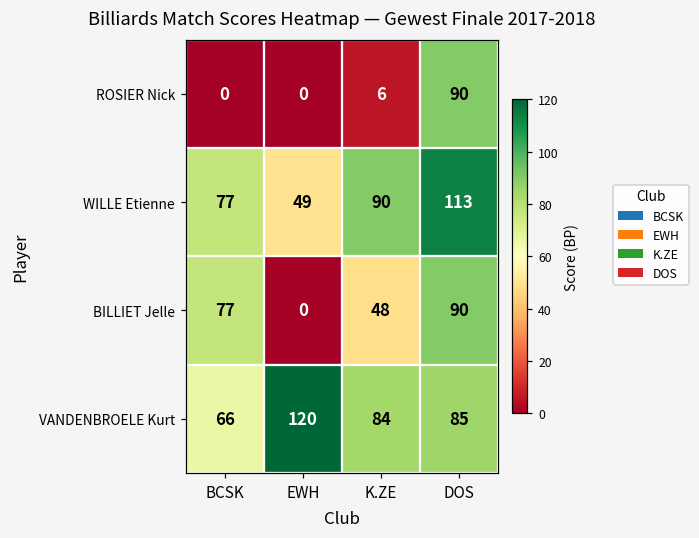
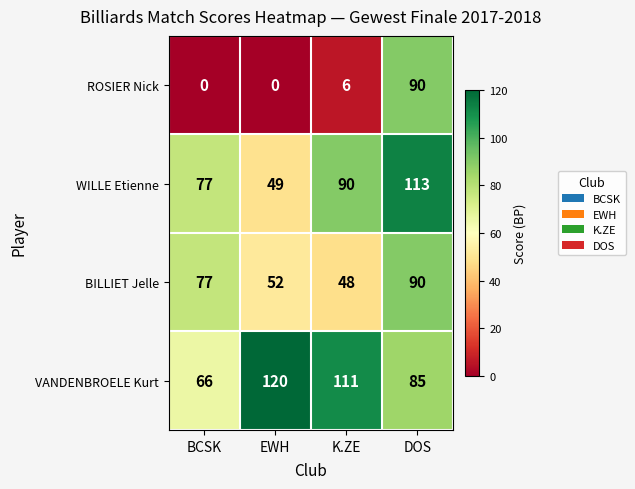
  {
    "ROSIER Nick": {
      "BCSK": 0,
      "EWH": 0,
      "K.ZE": 6,
      "DOS": 90
    },
    "WILLE Etienne": {
      "BCSK": 77,
      "EWH": 49,
      "K.ZE": 90,
      "DOS": 113
    },
    "BILLIET Jelle": {
      "BCSK": 77,
-     "EWH": 0,
+     "EWH": 52,
      "K.ZE": 48,
      "DOS": 90
    },
    "VANDENBROELE Kurt": {
      "BCSK": 66,
      "EWH": 120,
-     "K.ZE": 84,
+     "K.ZE": 111,
      "DOS": 85
    }
  }
